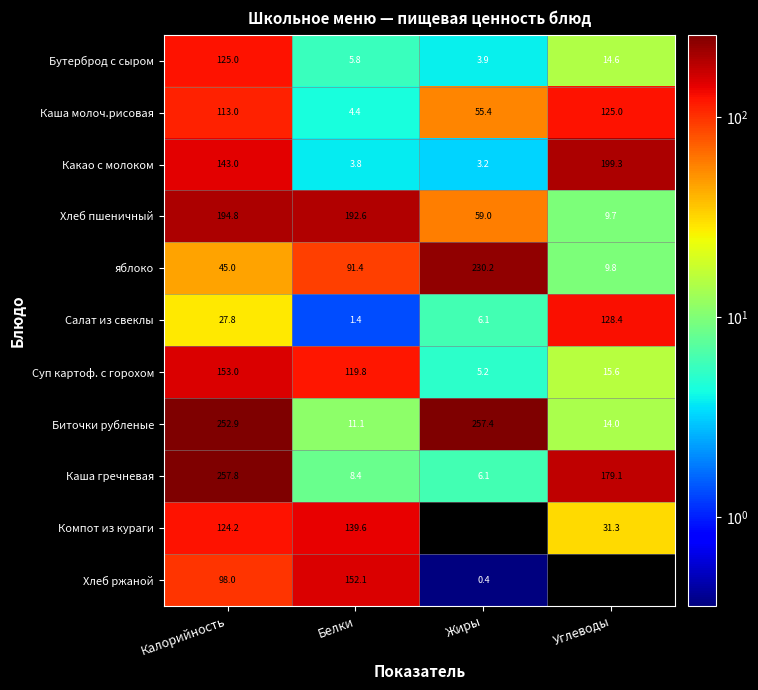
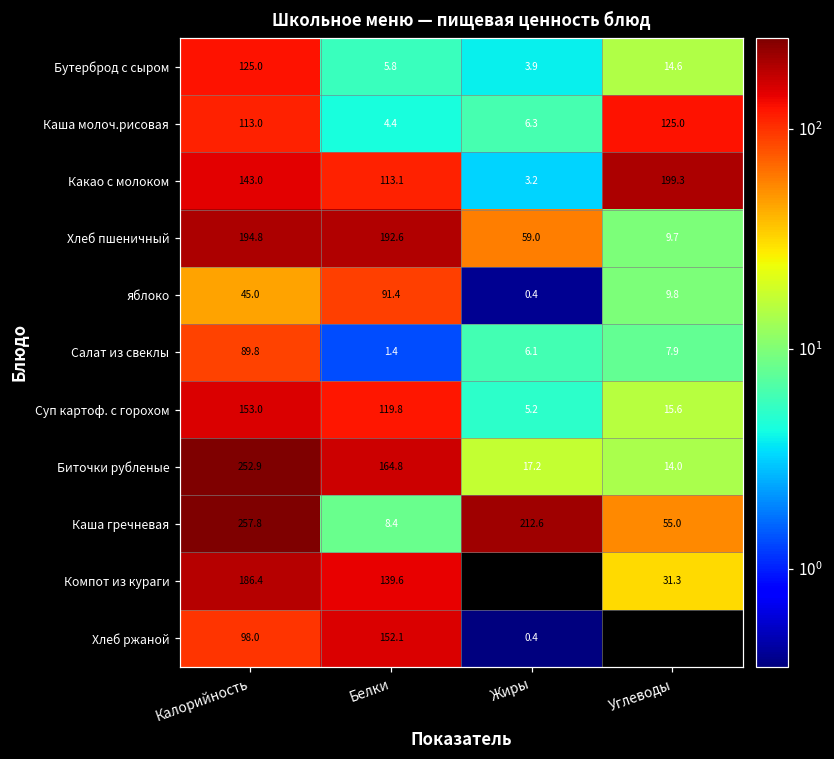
  {
    "Бутерброд с сыром": {
      "Калорийность": 125.0,
      "Белки": 5.8,
      "Жиры": 3.9,
      "Углеводы": 14.6
    },
    "Каша молоч.рисовая": {
      "Калорийность": 113.0,
      "Белки": 4.4,
-     "Жиры": 55.4,
+     "Жиры": 6.3,
      "Углеводы": 125.0
    },
    "Какао с молоком": {
      "Калорийность": 143.0,
-     "Белки": 3.8,
+     "Белки": 113.1,
      "Жиры": 3.2,
      "Углеводы": 199.3
    },
    "Хлеб пшеничный": {
      "Калорийность": 194.8,
      "Белки": 192.6,
      "Жиры": 59.0,
      "Углеводы": 9.7
    },
    "яблоко": {
      "Калорийность": 45.0,
      "Белки": 91.4,
-     "Жиры": 230.2,
+     "Жиры": 0.4,
      "Углеводы": 9.8
    },
    "Салат из свеклы": {
-     "Калорийность": 27.8,
+     "Калорийность": 89.8,
      "Белки": 1.4,
      "Жиры": 6.1,
-     "Углеводы": 128.4
+     "Углеводы": 7.9
    },
    "Суп картоф. с горохом": {
      "Калорийность": 153.0,
      "Белки": 119.8,
      "Жиры": 5.2,
      "Углеводы": 15.6
    },
    "Биточки рубленые": {
      "Калорийность": 252.9,
-     "Белки": 11.1,
-     "Жиры": 257.4,
+     "Белки": 164.8,
+     "Жиры": 17.2,
      "Углеводы": 14.0
    },
    "Каша гречневая": {
      "Калорийность": 257.8,
      "Белки": 8.4,
-     "Жиры": 6.1,
-     "Углеводы": 179.1
+     "Жиры": 212.6,
+     "Углеводы": 55.0
    },
    "Компот из кураги": {
-     "Калорийность": 124.2,
+     "Калорийность": 186.4,
      "Белки": 139.6,
      "Углеводы": 31.3
    },
    "Хлеб ржаной": {
      "Калорийность": 98.0,
      "Белки": 152.1,
      "Жиры": 0.4
    }
  }
